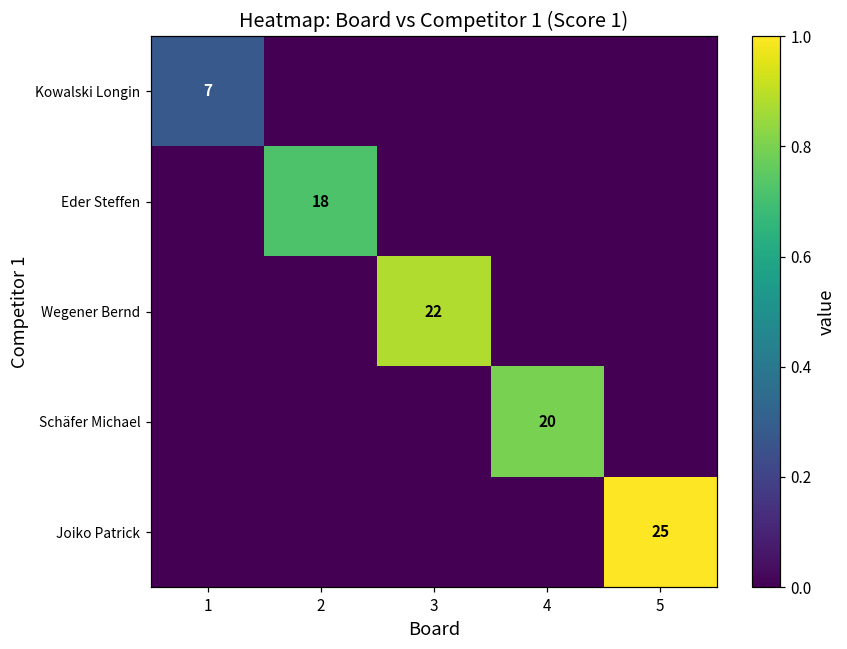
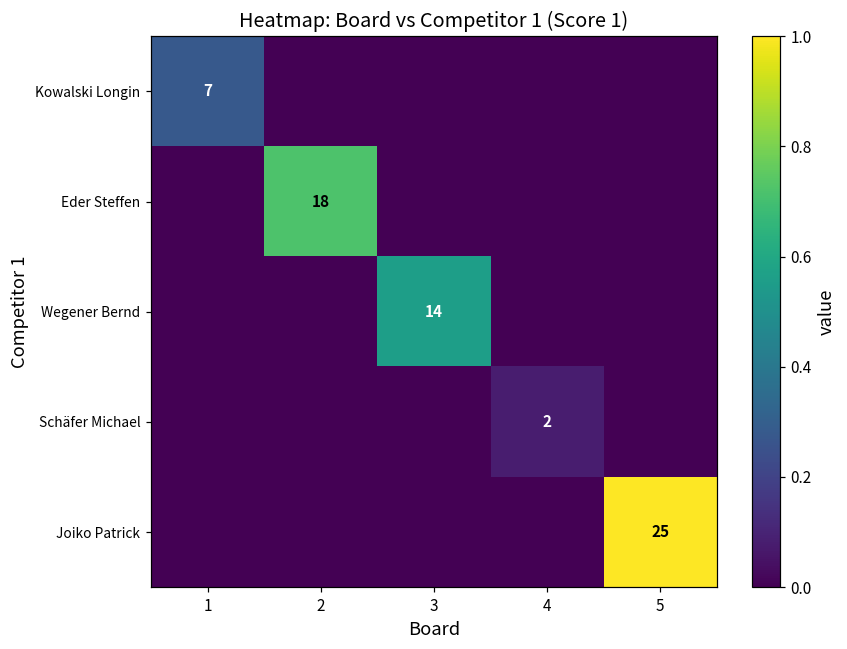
  {
    "Kowalski Longin": {
      "1": 7
    },
    "Eder Steffen": {
      "2": 18
    },
    "Wegener Bernd": {
-     "3": 22
+     "3": 14
    },
    "Schäfer Michael": {
-     "4": 20
+     "4": 2
    },
    "Joiko Patrick": {
      "5": 25
    }
  }
